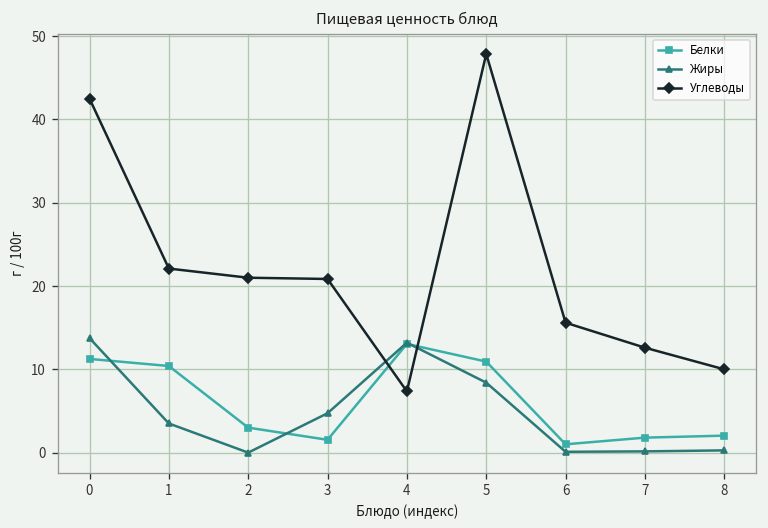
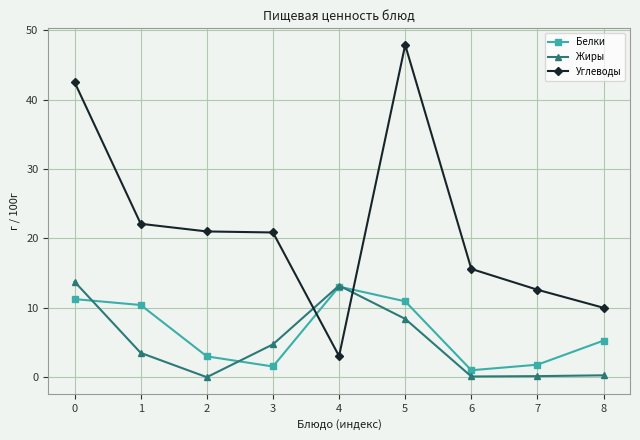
  {
    "Белки": {
      "0": 11,
      "1": 10,
      "2": 3,
      "3": 2,
      "5": 11,
      "6": 1,
      "7": 2,
-     "8": 2
+     "8": 5
    },
    "Жиры": {
      "0": 14,
      "1": 4,
      "2": 0,
      "3": 5,
      "5": 8,
      "6": 0,
      "7": 0,
      "8": 0
    },
    "Углеводы": {
      "0": 43,
      "1": 22,
      "2": 21,
      "3": 21,
-     "4": 7,
+     "4": 3,
      "5": 48,
      "6": 16,
      "7": 13,
      "8": 10
    }
  }
